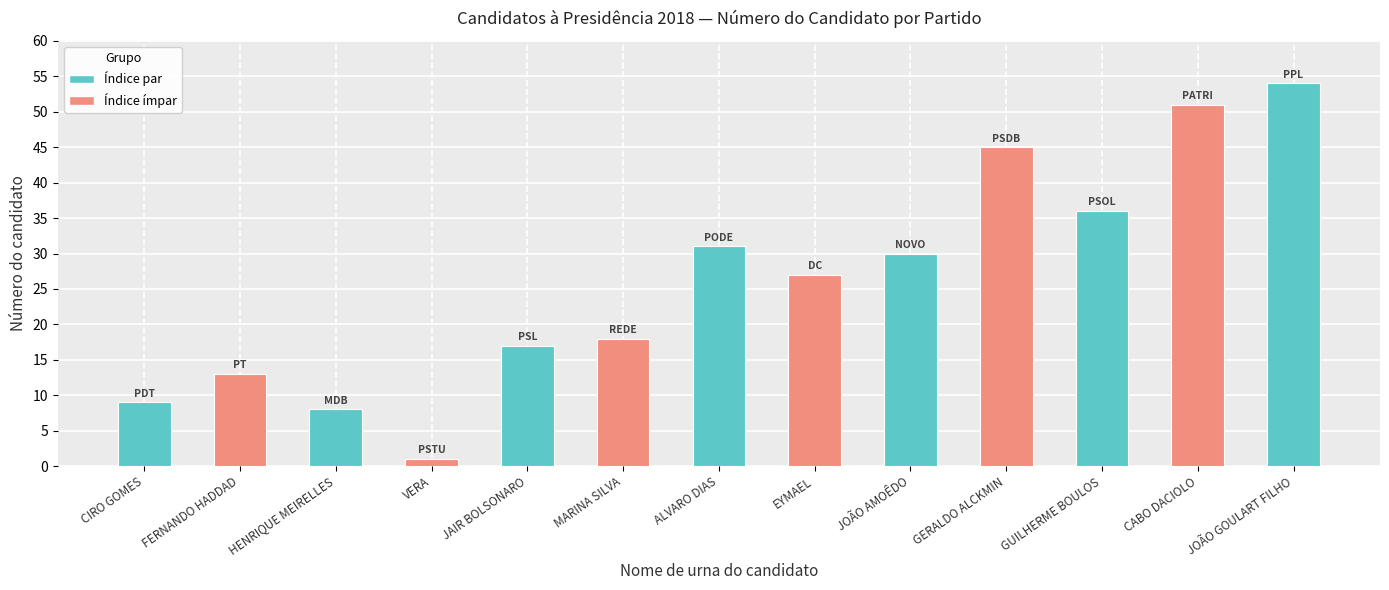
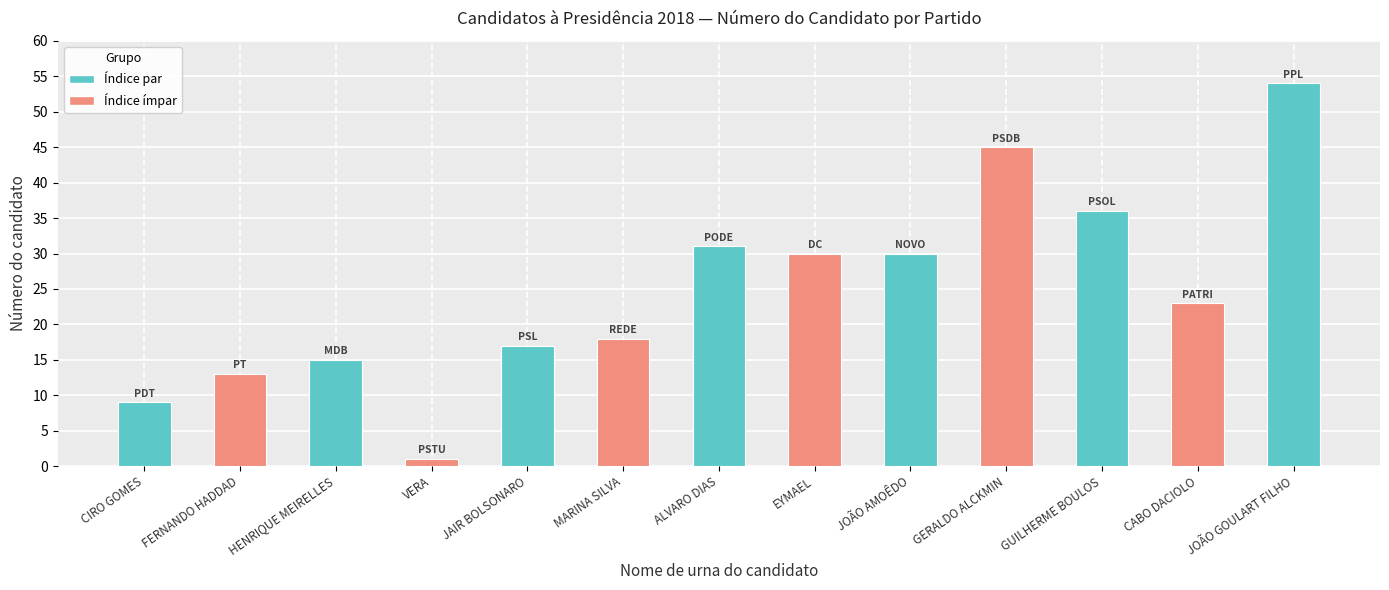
  {
    "CIRO GOMES": 9,
    "FERNANDO HADDAD": 13,
-   "HENRIQUE MEIRELLES": 8,
+   "HENRIQUE MEIRELLES": 15,
    "VERA": 1,
    "JAIR BOLSONARO": 17,
    "MARINA SILVA": 18,
    "ALVARO DIAS": 31,
-   "EYMAEL": 27,
+   "EYMAEL": 30,
    "JOÃO AMOÊDO": 30,
    "GERALDO ALCKMIN": 45,
    "GUILHERME BOULOS": 36,
-   "CABO DACIOLO": 51,
+   "CABO DACIOLO": 23,
    "JOÃO GOULART FILHO": 54
  }
